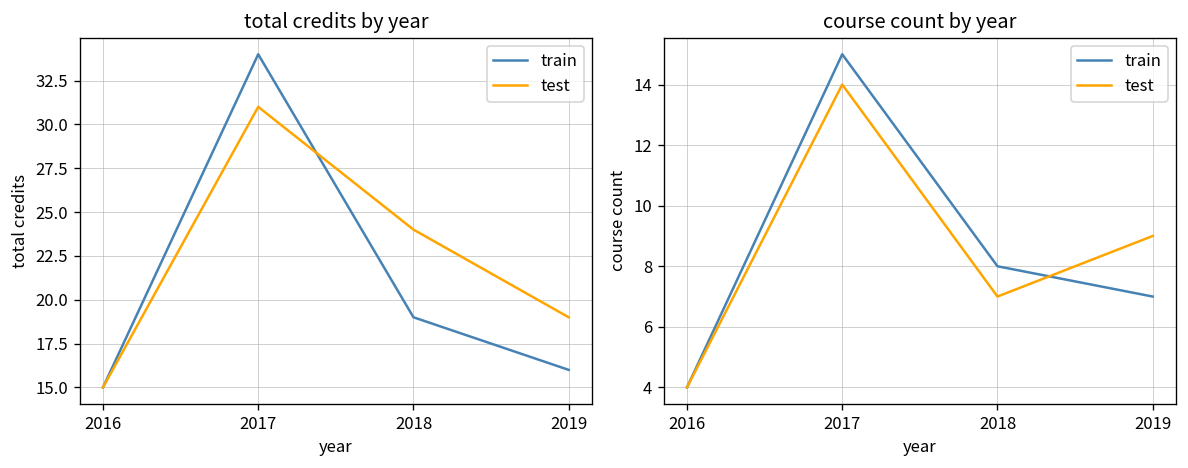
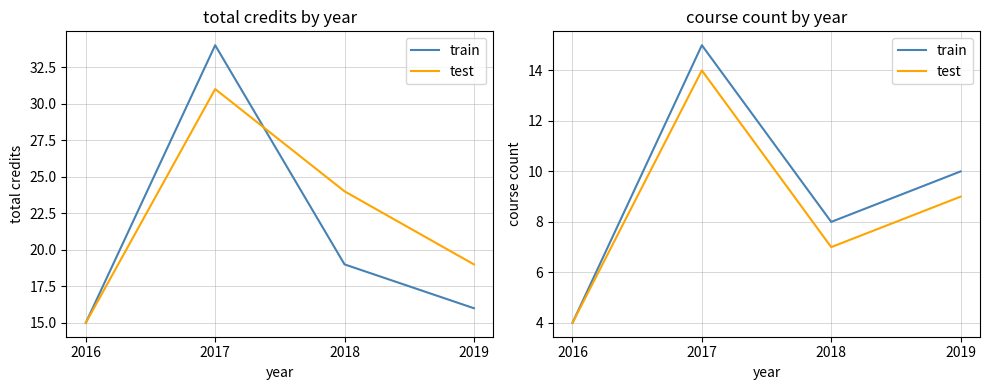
  {
    "total credits by year": {
      "train": {
        "2017": 34.0,
        "2018": 19.0,
        "2019": 16.0
      },
      "test": {
        "2017": 31.0,
        "2018": 24.0,
        "2019": 19.0
      }
    },
    "course count by year": {
      "train": {
        "2017": 15,
        "2018": 8,
-       "2019": 7
+       "2019": 10
      },
      "test": {
        "2017": 14,
        "2018": 7,
        "2019": 9
      }
    }
  }
